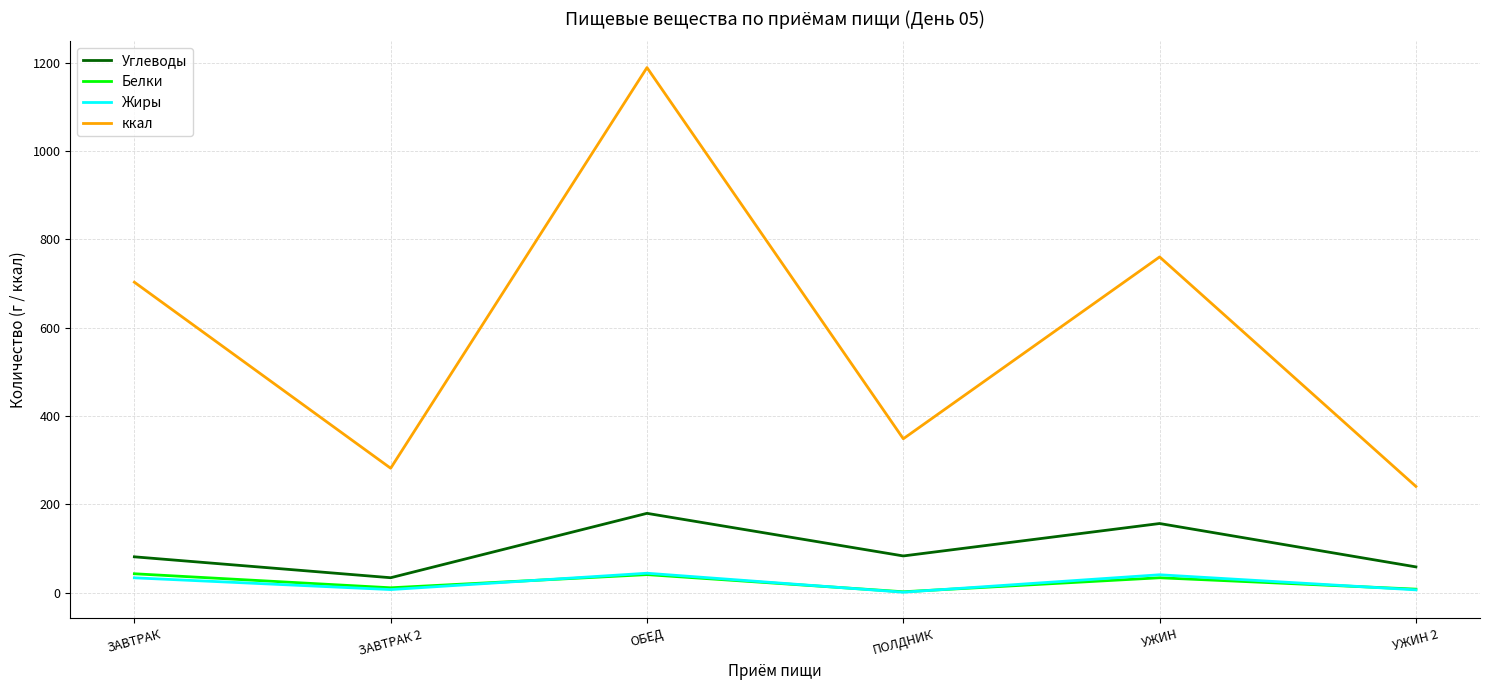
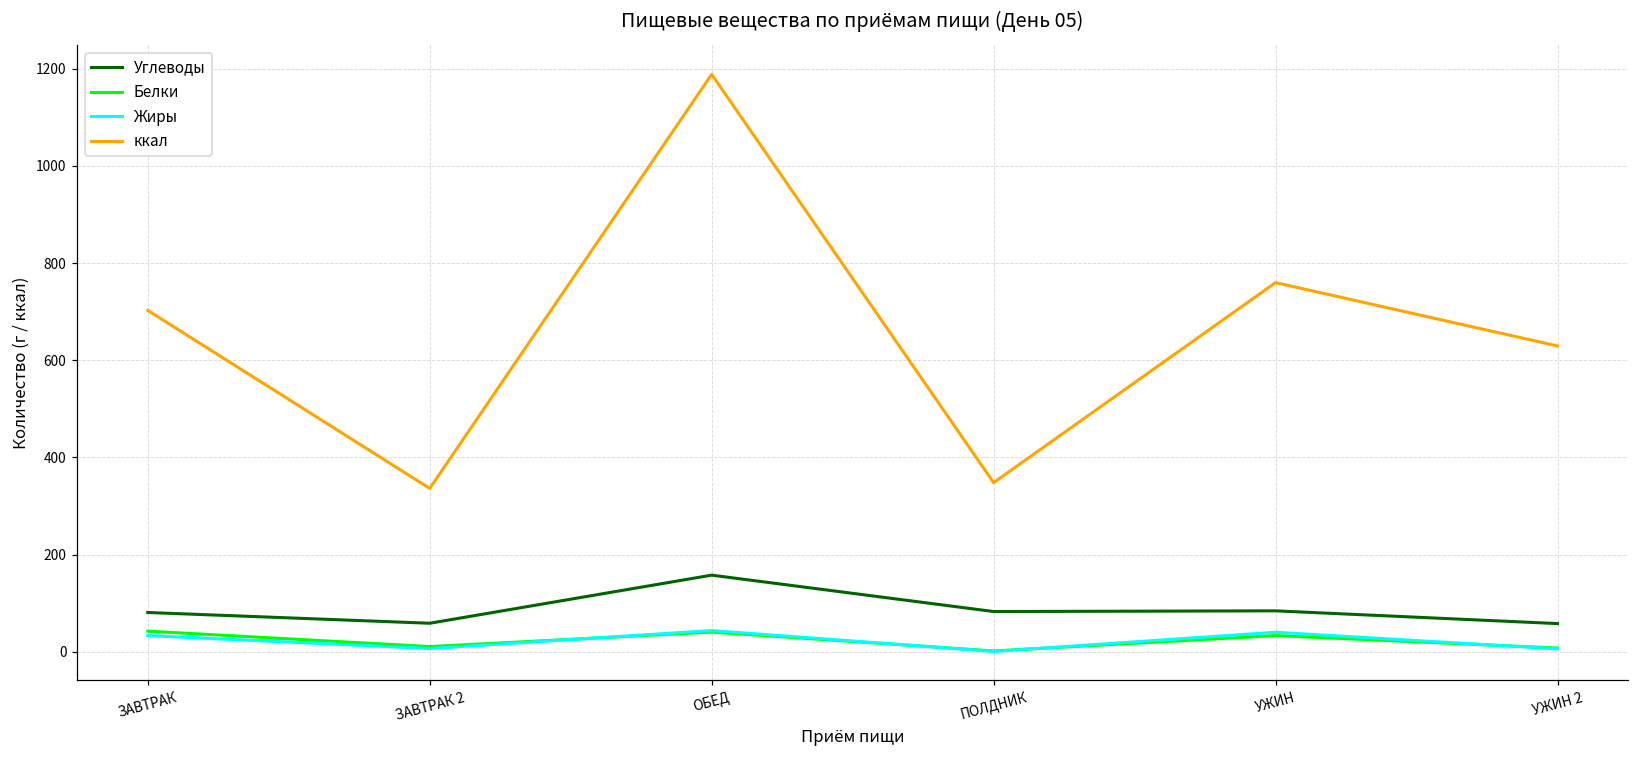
  {
    "Углеводы": {
      "ЗАВТРАК": 80,
-     "ЗАВТРАК 2": 30,
-     "ОБЕД": 180,
+     "ЗАВТРАК 2": 60,
+     "ОБЕД": 160,
      "ПОЛДНИК": 80,
-     "УЖИН": 160,
+     "УЖИН": 80,
      "УЖИН 2": 60
    },
    "Белки": {
      "ЗАВТРАК": 40,
      "УЖИН": 30
    },
    "Жиры": {
      "ЗАВТРАК": 30,
      "УЖИН": 40
    },
    "ккал": {
      "ЗАВТРАК": 700,
-     "ЗАВТРАК 2": 280,
+     "ЗАВТРАК 2": 340,
      "ОБЕД": 1190,
      "ПОЛДНИК": 350,
      "УЖИН": 760,
-     "УЖИН 2": 240
+     "УЖИН 2": 630
    }
  }
